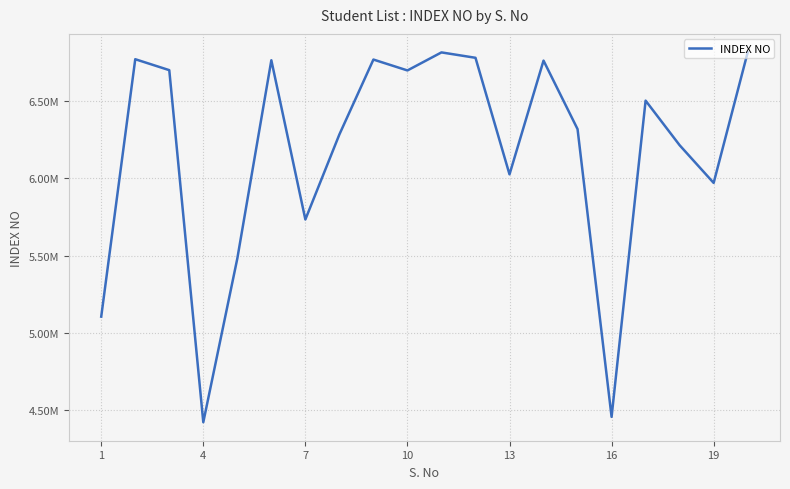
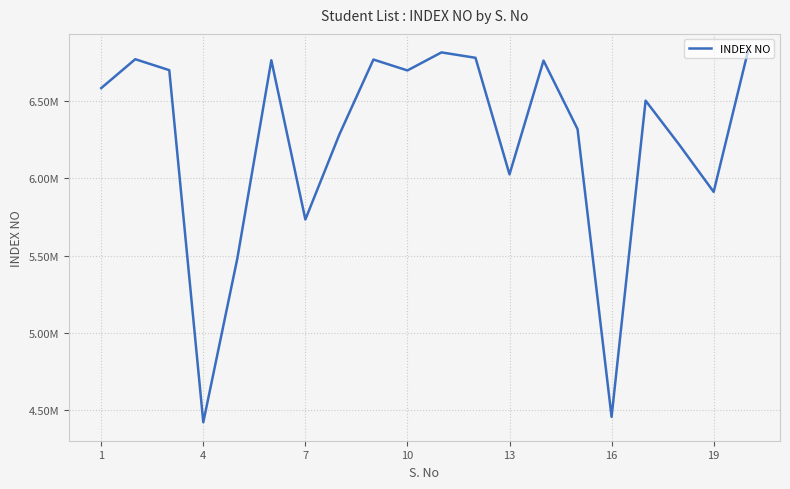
  {
-   "1": 5110000,
+   "1": 6580000,
    "4": 4420000,
    "7": 5730000,
    "10": 6700000,
    "13": 6030000,
    "16": 4460000,
-   "19": 5970000
+   "19": 5910000
  }
